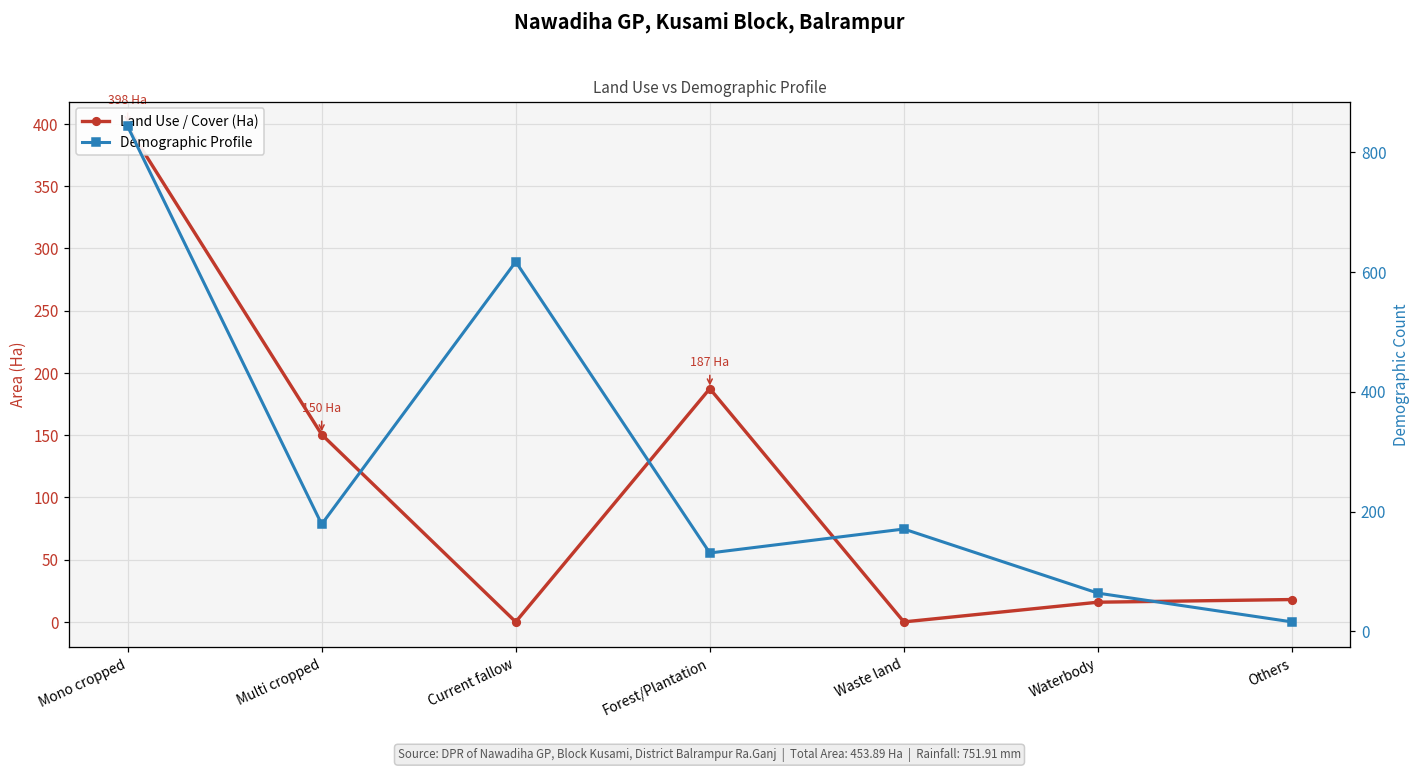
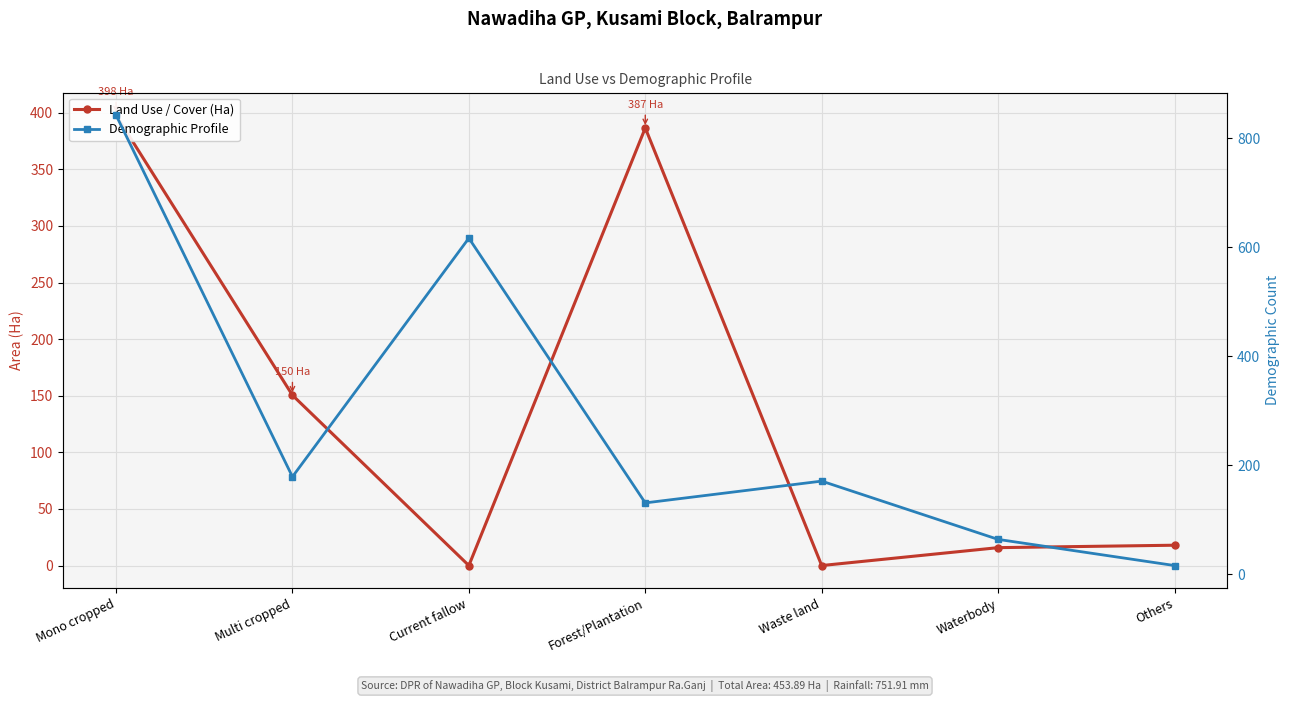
  {
    "Land Use / Cover (Ha)": {
      "Multi cropped": 150,
-     "Forest/Plantation": 187
+     "Forest/Plantation": 387
    }
  }
